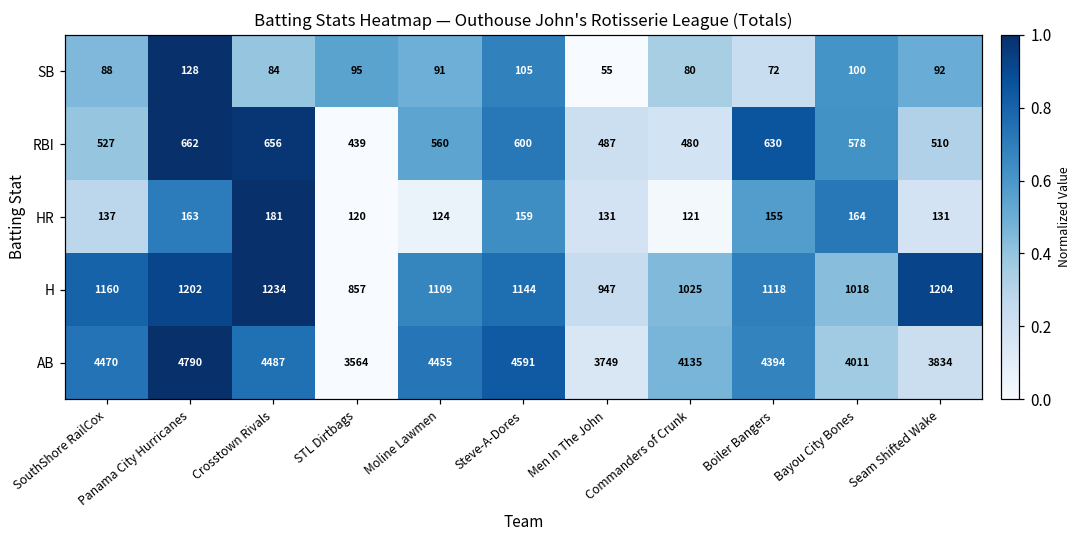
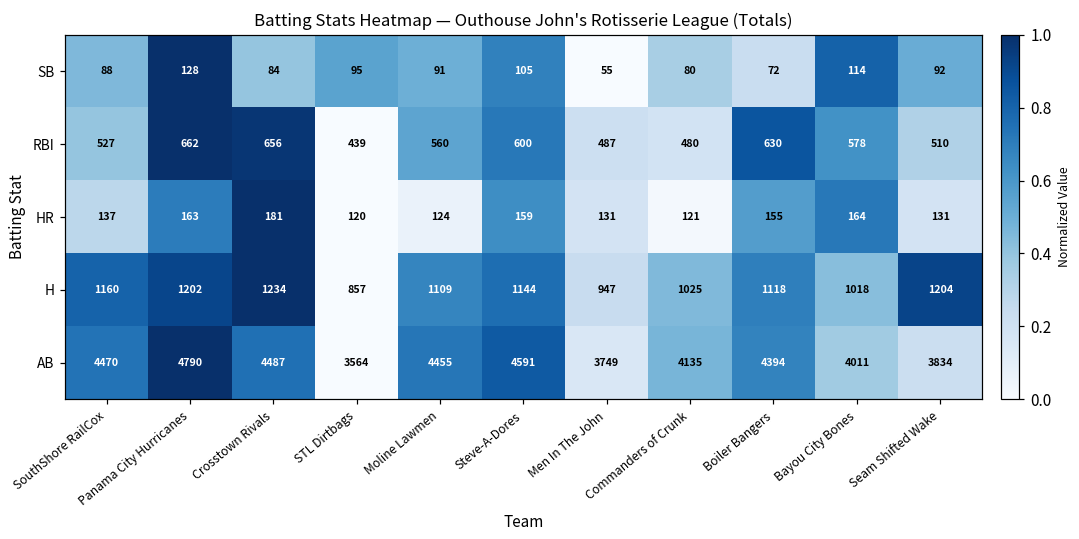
  {
    "SB": {
      "SouthShore RailCox": 88,
      "Panama City Hurricanes": 128,
      "Crosstown Rivals": 84,
      "STL Dirtbags": 95,
      "Moline Lawmen": 91,
      "Steve-A-Dores": 105,
      "Men In The John": 55,
      "Commanders of Crunk": 80,
      "Boiler Bangers": 72,
-     "Bayou City Bones": 100,
+     "Bayou City Bones": 114,
      "Seam Shifted Wake": 92
    },
    "RBI": {
      "SouthShore RailCox": 527,
      "Panama City Hurricanes": 662,
      "Crosstown Rivals": 656,
      "STL Dirtbags": 439,
      "Moline Lawmen": 560,
      "Steve-A-Dores": 600,
      "Men In The John": 487,
      "Commanders of Crunk": 480,
      "Boiler Bangers": 630,
      "Bayou City Bones": 578,
      "Seam Shifted Wake": 510
    },
    "HR": {
      "SouthShore RailCox": 137,
      "Panama City Hurricanes": 163,
      "Crosstown Rivals": 181,
      "STL Dirtbags": 120,
      "Moline Lawmen": 124,
      "Steve-A-Dores": 159,
      "Men In The John": 131,
      "Commanders of Crunk": 121,
      "Boiler Bangers": 155,
      "Bayou City Bones": 164,
      "Seam Shifted Wake": 131
    },
    "H": {
      "SouthShore RailCox": 1160,
      "Panama City Hurricanes": 1202,
      "Crosstown Rivals": 1234,
      "STL Dirtbags": 857,
      "Moline Lawmen": 1109,
      "Steve-A-Dores": 1144,
      "Men In The John": 947,
      "Commanders of Crunk": 1025,
      "Boiler Bangers": 1118,
      "Bayou City Bones": 1018,
      "Seam Shifted Wake": 1204
    },
    "AB": {
      "SouthShore RailCox": 4470,
      "Panama City Hurricanes": 4790,
      "Crosstown Rivals": 4487,
      "STL Dirtbags": 3564,
      "Moline Lawmen": 4455,
      "Steve-A-Dores": 4591,
      "Men In The John": 3749,
      "Commanders of Crunk": 4135,
      "Boiler Bangers": 4394,
      "Bayou City Bones": 4011,
      "Seam Shifted Wake": 3834
    }
  }
